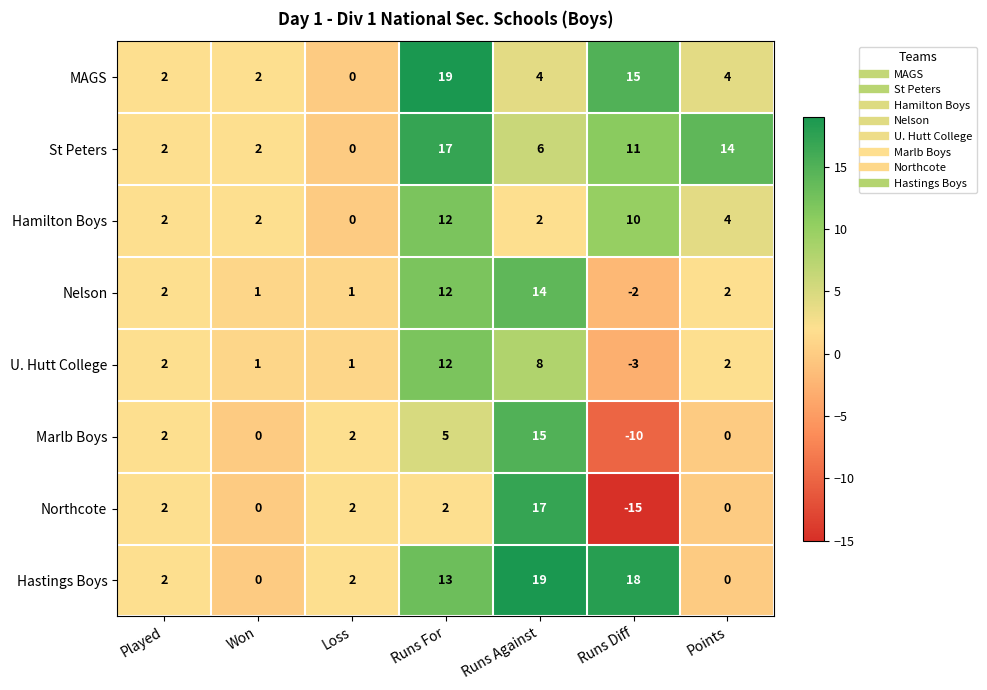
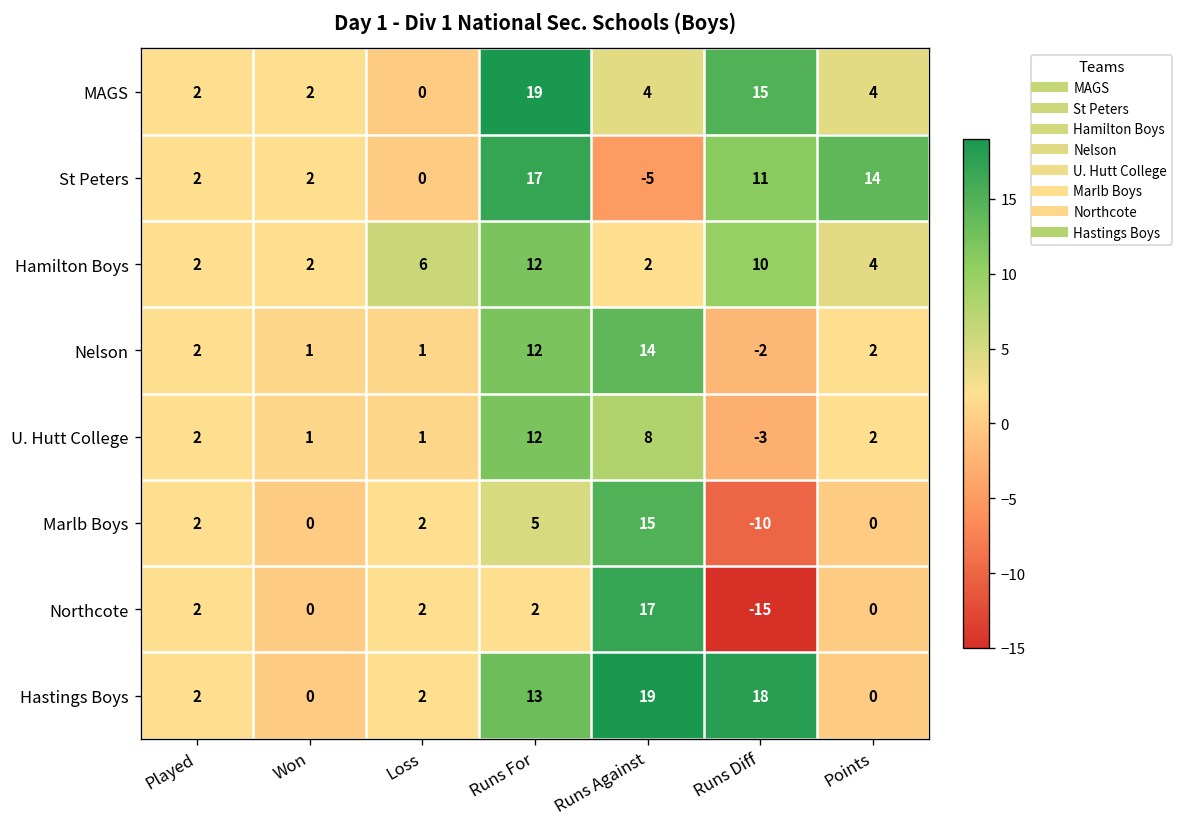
  {
    "MAGS": {
      "Played": 2,
      "Won": 2,
      "Loss": 0,
      "Runs For": 19,
      "Runs Against": 4,
      "Runs Diff": 15,
      "Points": 4
    },
    "St Peters": {
      "Played": 2,
      "Won": 2,
      "Loss": 0,
      "Runs For": 17,
-     "Runs Against": 6,
+     "Runs Against": -5,
      "Runs Diff": 11,
      "Points": 14
    },
    "Hamilton Boys": {
      "Played": 2,
      "Won": 2,
-     "Loss": 0,
+     "Loss": 6,
      "Runs For": 12,
      "Runs Against": 2,
      "Runs Diff": 10,
      "Points": 4
    },
    "Nelson": {
      "Played": 2,
      "Won": 1,
      "Loss": 1,
      "Runs For": 12,
      "Runs Against": 14,
      "Runs Diff": -2,
      "Points": 2
    },
    "U. Hutt College": {
      "Played": 2,
      "Won": 1,
      "Loss": 1,
      "Runs For": 12,
      "Runs Against": 8,
      "Runs Diff": -3,
      "Points": 2
    },
    "Marlb Boys": {
      "Played": 2,
      "Won": 0,
      "Loss": 2,
      "Runs For": 5,
      "Runs Against": 15,
      "Runs Diff": -10,
      "Points": 0
    },
    "Northcote": {
      "Played": 2,
      "Won": 0,
      "Loss": 2,
      "Runs For": 2,
      "Runs Against": 17,
      "Runs Diff": -15,
      "Points": 0
    },
    "Hastings Boys": {
      "Played": 2,
      "Won": 0,
      "Loss": 2,
      "Runs For": 13,
      "Runs Against": 19,
      "Runs Diff": 18,
      "Points": 0
    }
  }
